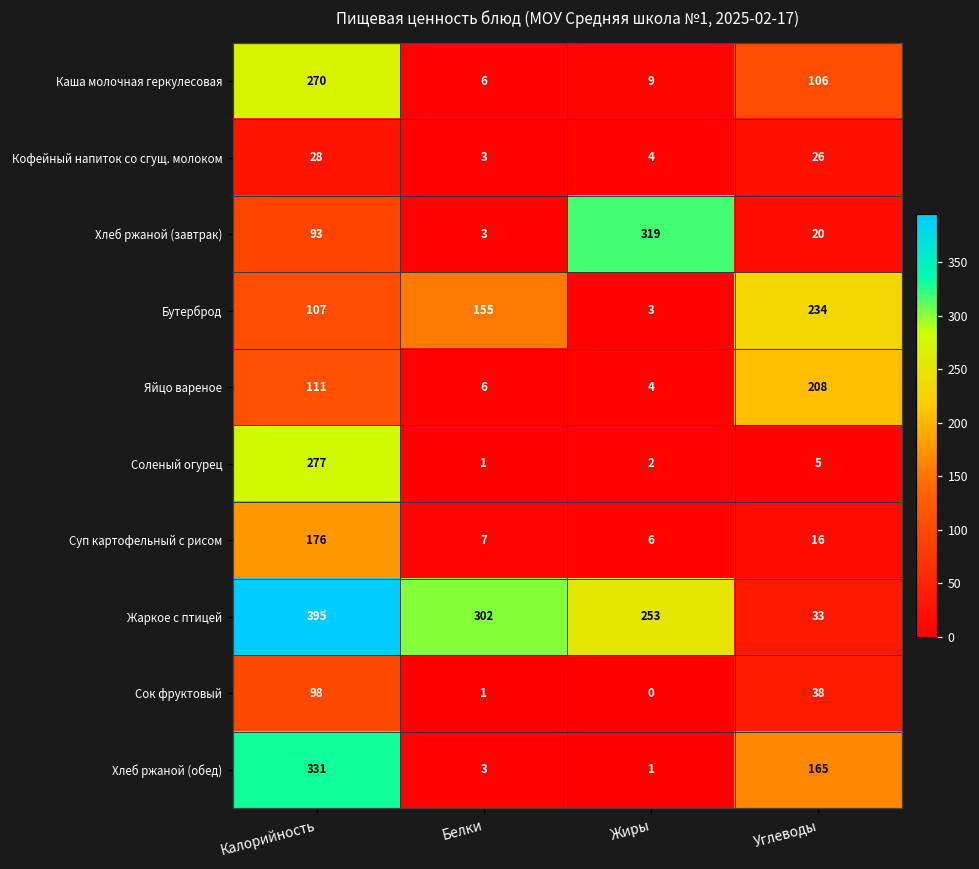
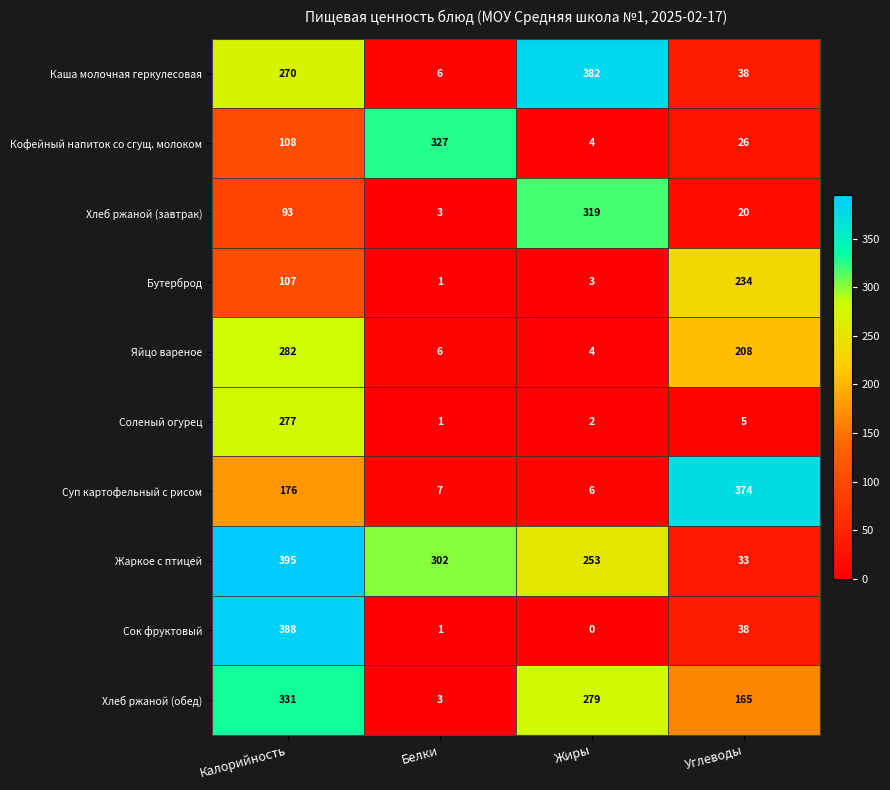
  {
    "Каша молочная геркулесовая": {
      "Калорийность": 270,
      "Белки": 6,
-     "Жиры": 9,
-     "Углеводы": 106
+     "Жиры": 382,
+     "Углеводы": 38
    },
    "Кофейный напиток со сгущ. молоком": {
-     "Калорийность": 28,
-     "Белки": 3,
+     "Калорийность": 108,
+     "Белки": 327,
      "Жиры": 4,
      "Углеводы": 26
    },
    "Хлеб ржаной (завтрак)": {
      "Калорийность": 93,
      "Белки": 3,
      "Жиры": 319,
      "Углеводы": 20
    },
    "Бутерброд": {
      "Калорийность": 107,
-     "Белки": 155,
+     "Белки": 1,
      "Жиры": 3,
      "Углеводы": 234
    },
    "Яйцо вареное": {
-     "Калорийность": 111,
+     "Калорийность": 282,
      "Белки": 6,
      "Жиры": 4,
      "Углеводы": 208
    },
    "Соленый огурец": {
      "Калорийность": 277,
      "Белки": 1,
      "Жиры": 2,
      "Углеводы": 5
    },
    "Суп картофельный с рисом": {
      "Калорийность": 176,
      "Белки": 7,
      "Жиры": 6,
-     "Углеводы": 16
+     "Углеводы": 374
    },
    "Жаркое с птицей": {
      "Калорийность": 395,
      "Белки": 302,
      "Жиры": 253,
      "Углеводы": 33
    },
    "Сок фруктовый": {
-     "Калорийность": 98,
+     "Калорийность": 388,
      "Белки": 1,
      "Жиры": 0,
      "Углеводы": 38
    },
    "Хлеб ржаной (обед)": {
      "Калорийность": 331,
      "Белки": 3,
-     "Жиры": 1,
+     "Жиры": 279,
      "Углеводы": 165
    }
  }
